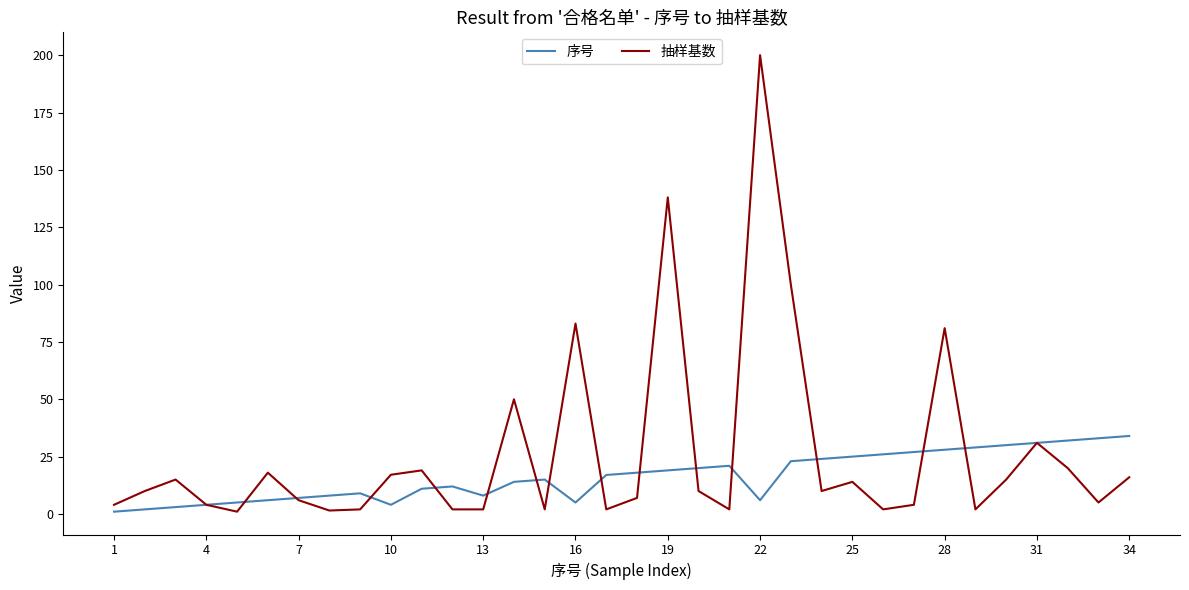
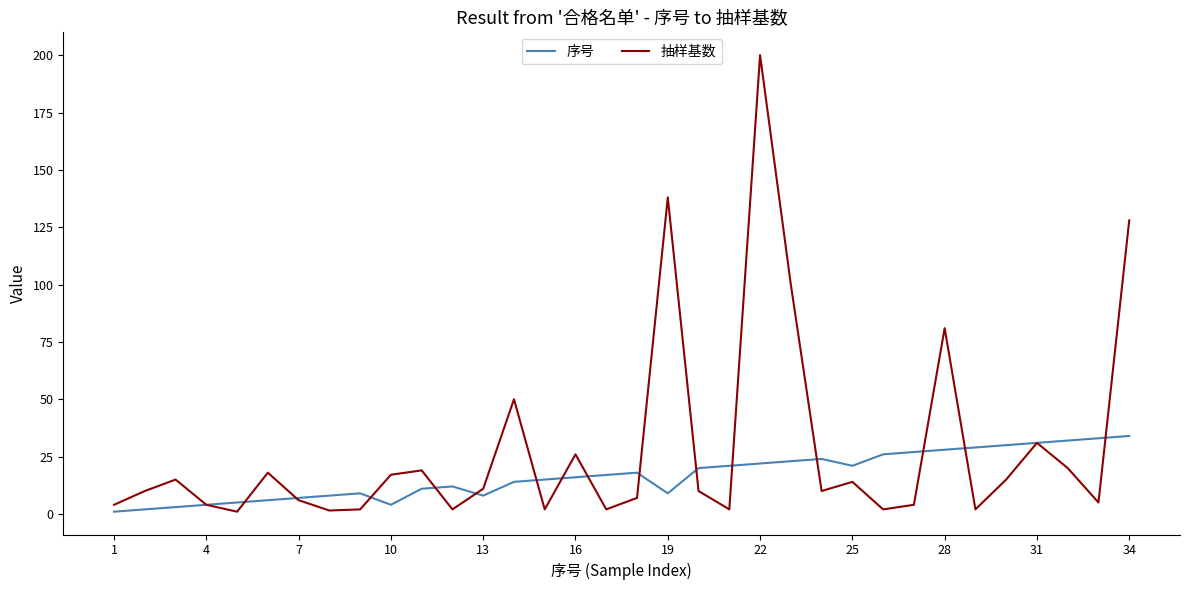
  {
    "序号": {
      "1": 1,
      "10": 4,
      "13": 8,
-     "16": 5,
-     "19": 19,
-     "22": 6,
-     "25": 25,
+     "16": 16,
+     "19": 9,
+     "22": 22,
+     "25": 21,
      "28": 28,
      "34": 34
    },
    "抽样基数": {
      "1": 4,
      "10": 17,
-     "13": 2,
-     "16": 83,
+     "13": 11,
+     "16": 26,
      "19": 138,
      "22": 200,
      "25": 14,
      "28": 81,
-     "34": 16
+     "34": 128
    }
  }
